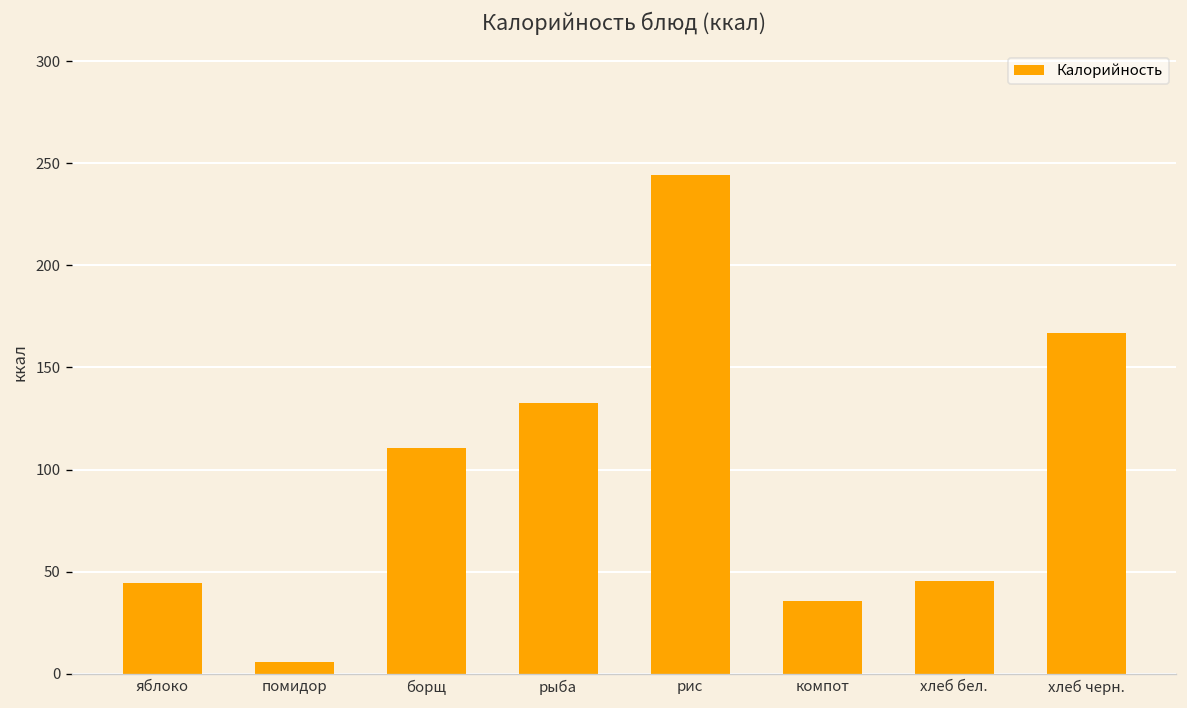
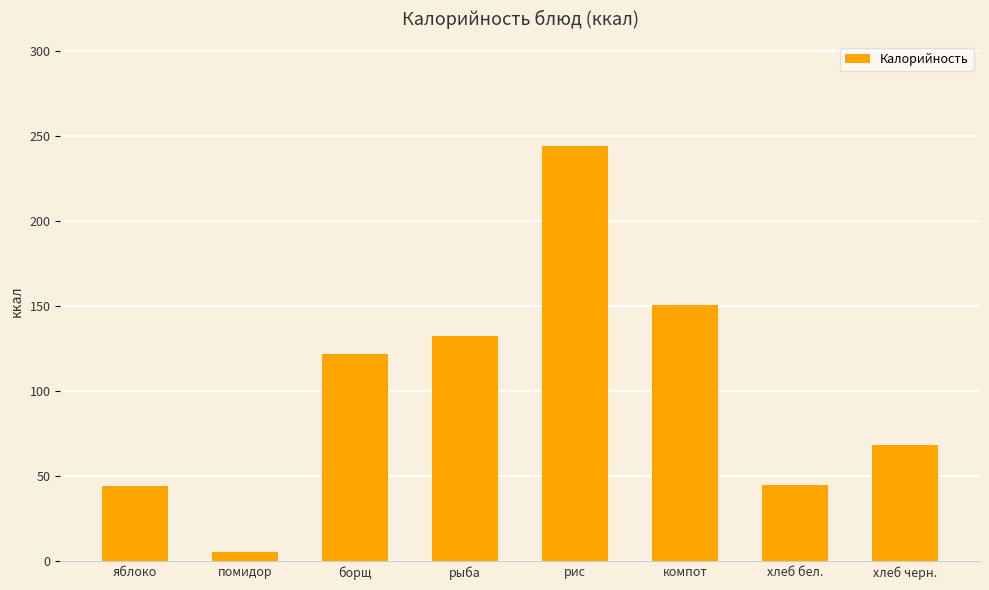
  {
    "яблоко": 44,
    "помидор": 6,
-   "борщ": 110,
+   "борщ": 122,
    "рыба": 133,
    "рис": 244,
-   "компот": 36,
+   "компот": 151,
    "хлеб бел.": 45,
-   "хлеб черн.": 167
+   "хлеб черн.": 68
  }
